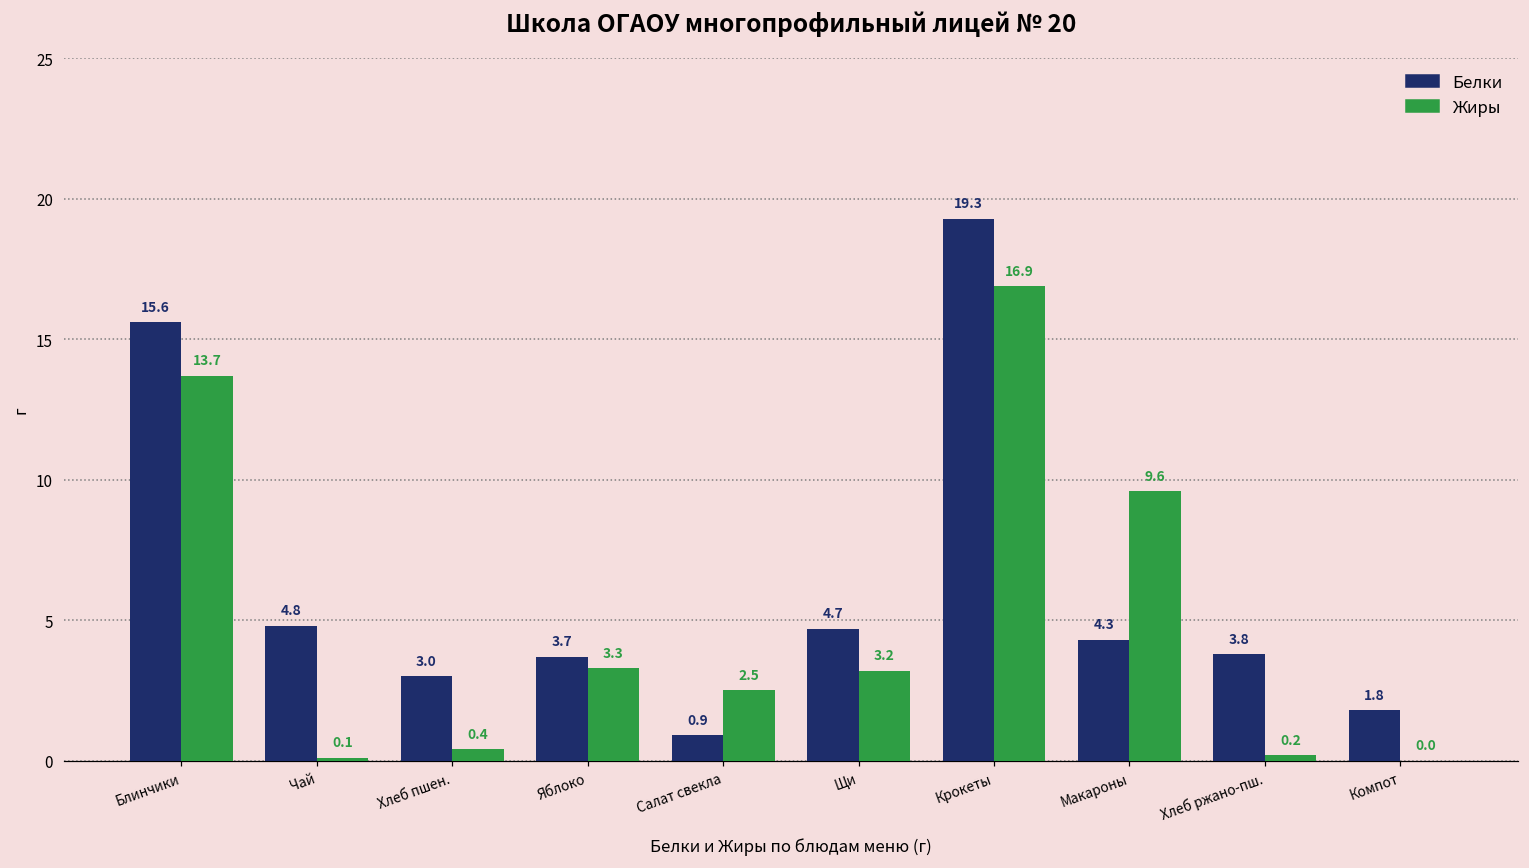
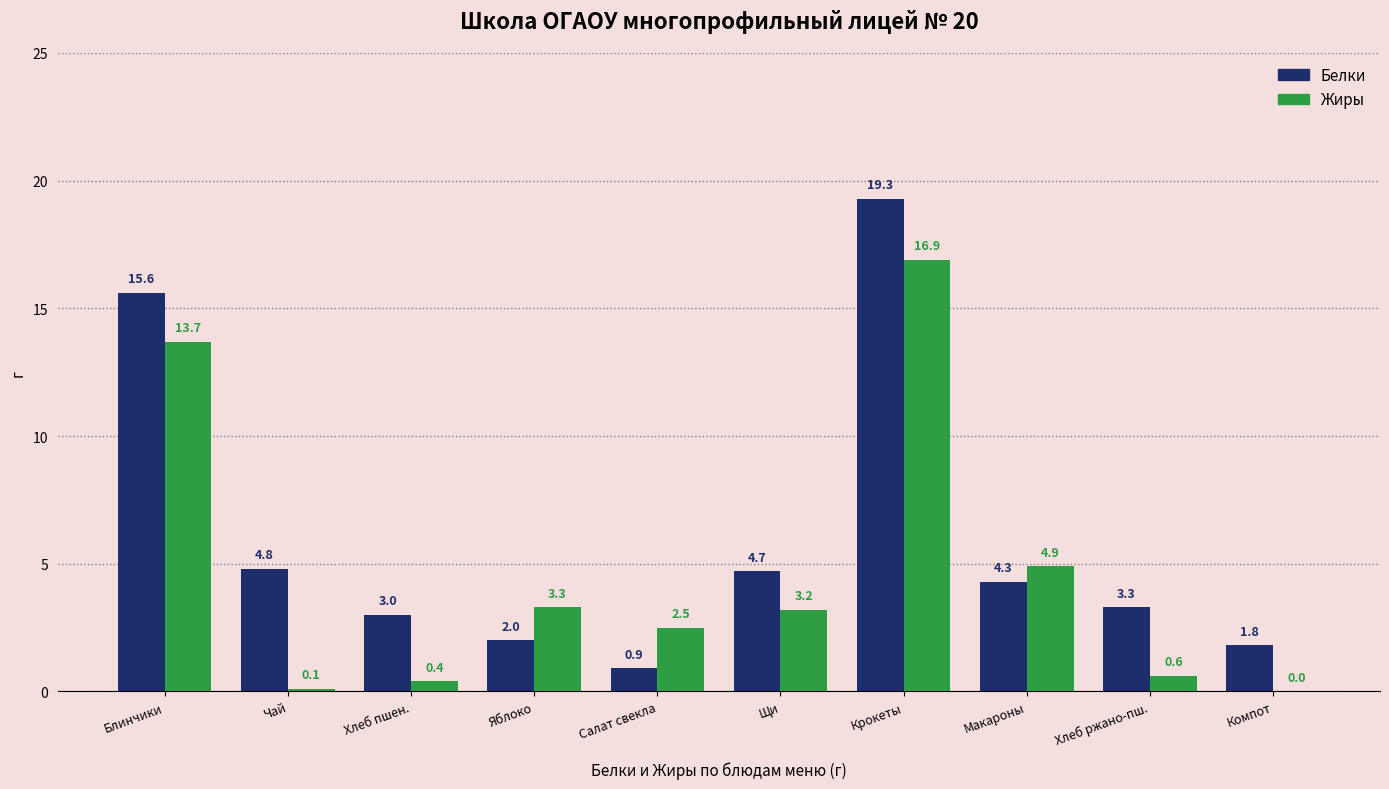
  {
    "Белки": {
      "Блинчики": 15.6,
      "Чай": 4.8,
      "Хлеб пшен.": 3.0,
-     "Яблоко": 3.7,
+     "Яблоко": 2.0,
      "Салат свекла": 0.9,
      "Щи": 4.7,
      "Крокеты": 19.3,
      "Макароны": 4.3,
-     "Хлеб ржано-пш.": 3.8,
+     "Хлеб ржано-пш.": 3.3,
      "Компот": 1.8
    },
    "Жиры": {
      "Блинчики": 13.7,
      "Чай": 0.1,
      "Хлеб пшен.": 0.4,
      "Яблоко": 3.3,
      "Салат свекла": 2.5,
      "Щи": 3.2,
      "Крокеты": 16.9,
-     "Макароны": 9.6,
-     "Хлеб ржано-пш.": 0.2,
+     "Макароны": 4.9,
+     "Хлеб ржано-пш.": 0.6,
      "Компот": 0.0
    }
  }
